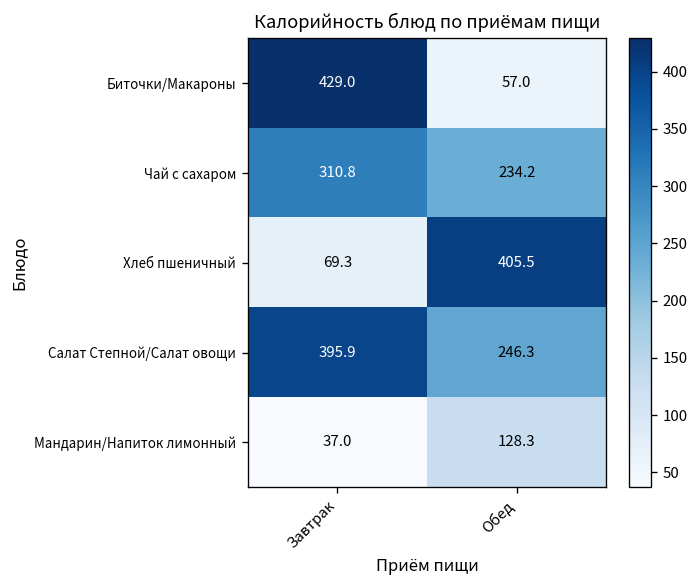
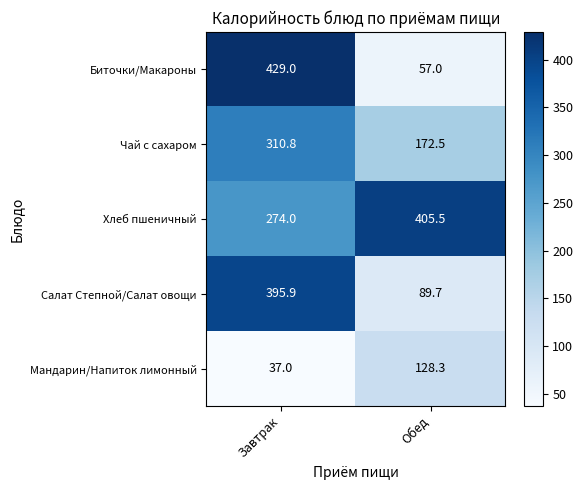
  {
    "Биточки/Макароны": {
      "Завтрак": 429.0,
      "Обед": 57.0
    },
    "Чай с сахаром": {
      "Завтрак": 310.8,
-     "Обед": 234.2
+     "Обед": 172.5
    },
    "Хлеб пшеничный": {
-     "Завтрак": 69.3,
+     "Завтрак": 274.0,
      "Обед": 405.5
    },
    "Салат Степной/Салат овощи": {
      "Завтрак": 395.9,
-     "Обед": 246.3
+     "Обед": 89.7
    },
    "Мандарин/Напиток лимонный": {
      "Завтрак": 37.0,
      "Обед": 128.3
    }
  }
